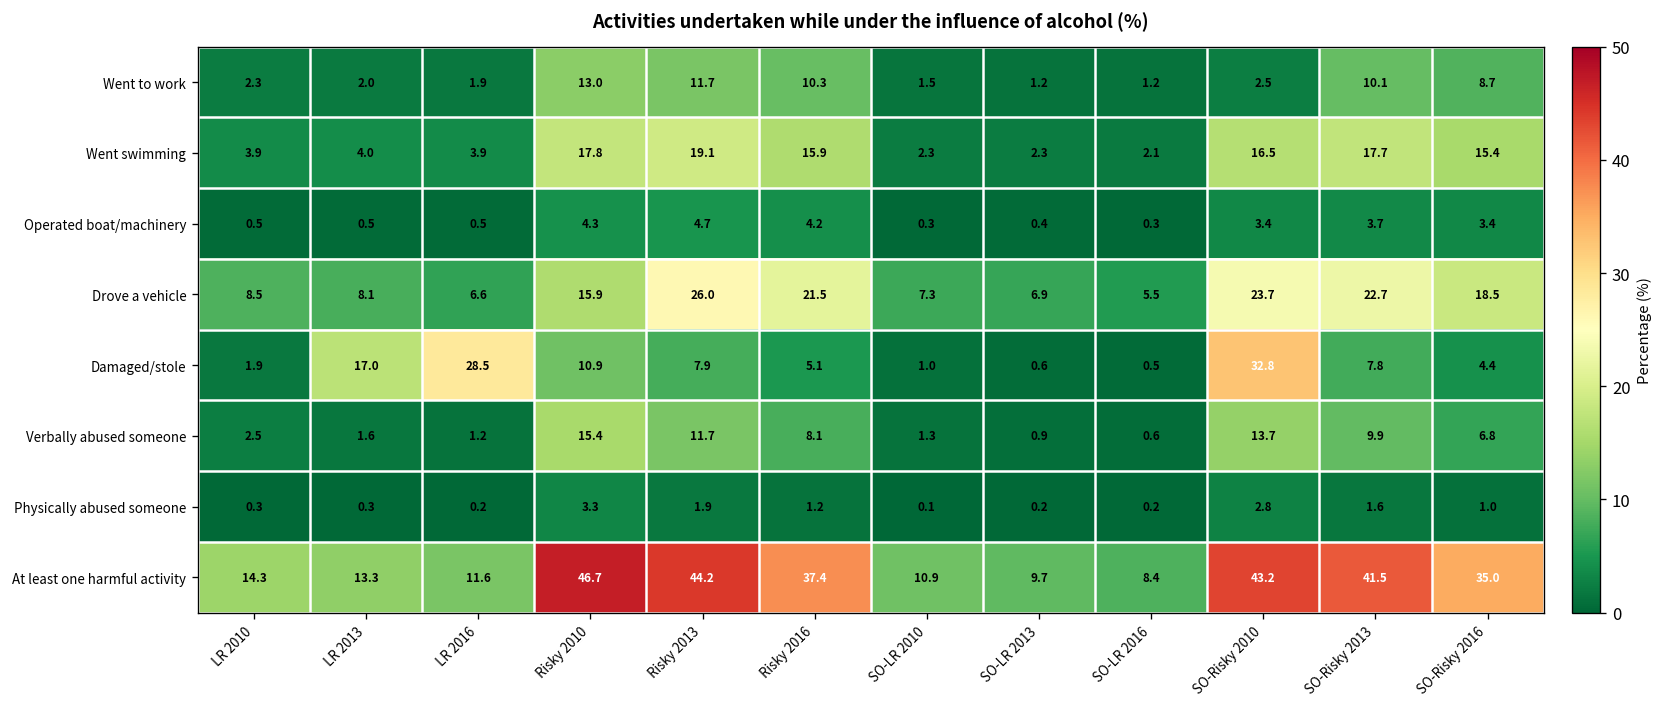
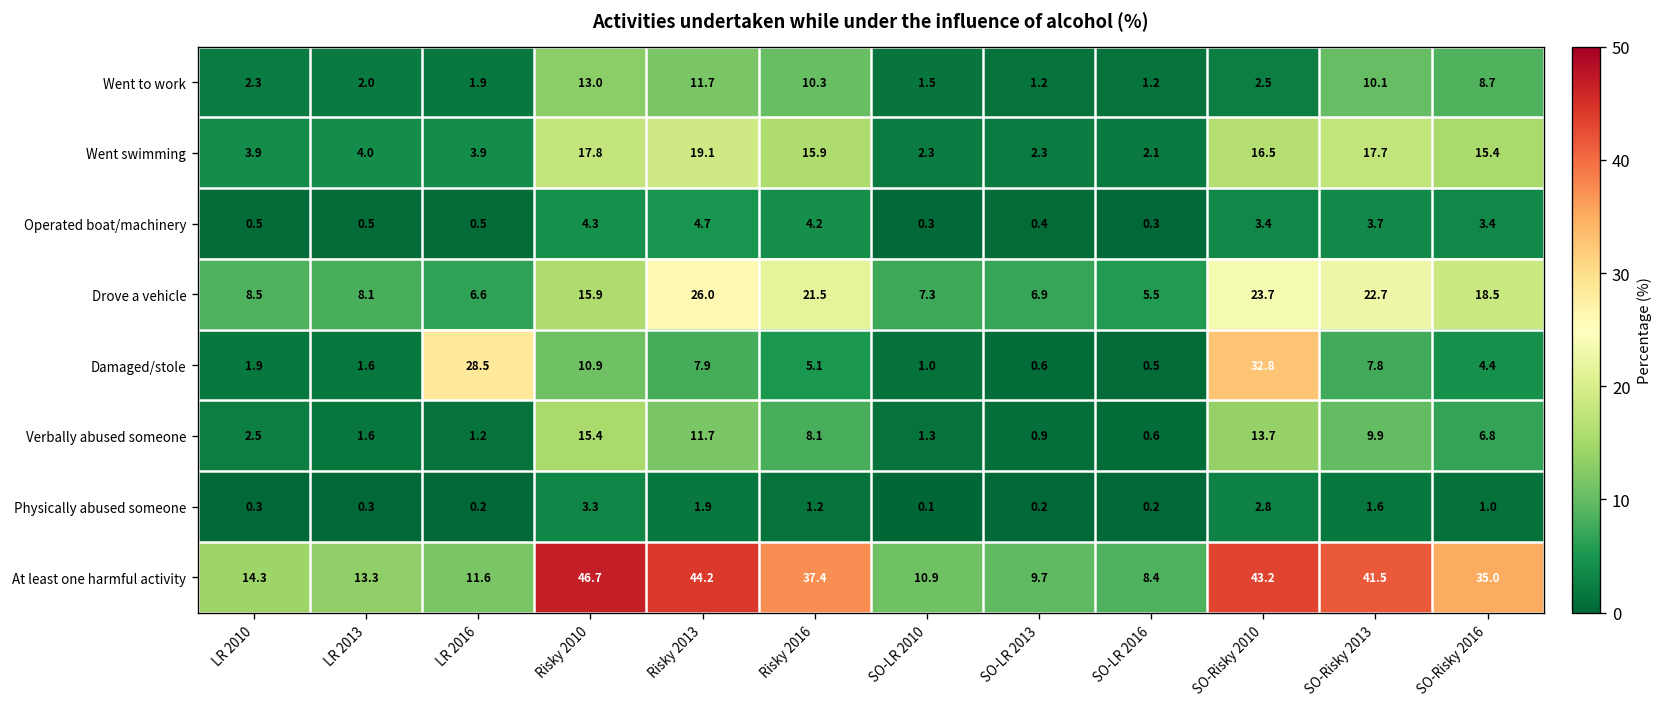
  {
    "Went to work": {
      "LR 2010": 2.3,
      "LR 2013": 2.0,
      "LR 2016": 1.9,
      "Risky 2010": 13.0,
      "Risky 2013": 11.7,
      "Risky 2016": 10.3,
      "SO-LR 2010": 1.5,
      "SO-LR 2013": 1.2,
      "SO-LR 2016": 1.2,
      "SO-Risky 2010": 2.5,
      "SO-Risky 2013": 10.1,
      "SO-Risky 2016": 8.7
    },
    "Went swimming": {
      "LR 2010": 3.9,
      "LR 2013": 4.0,
      "LR 2016": 3.9,
      "Risky 2010": 17.8,
      "Risky 2013": 19.1,
      "Risky 2016": 15.9,
      "SO-LR 2010": 2.3,
      "SO-LR 2013": 2.3,
      "SO-LR 2016": 2.1,
      "SO-Risky 2010": 16.5,
      "SO-Risky 2013": 17.7,
      "SO-Risky 2016": 15.4
    },
    "Operated boat/machinery": {
      "LR 2010": 0.5,
      "LR 2013": 0.5,
      "LR 2016": 0.5,
      "Risky 2010": 4.3,
      "Risky 2013": 4.7,
      "Risky 2016": 4.2,
      "SO-LR 2010": 0.3,
      "SO-LR 2013": 0.4,
      "SO-LR 2016": 0.3,
      "SO-Risky 2010": 3.4,
      "SO-Risky 2013": 3.7,
      "SO-Risky 2016": 3.4
    },
    "Drove a vehicle": {
      "LR 2010": 8.5,
      "LR 2013": 8.1,
      "LR 2016": 6.6,
      "Risky 2010": 15.9,
      "Risky 2013": 26.0,
      "Risky 2016": 21.5,
      "SO-LR 2010": 7.3,
      "SO-LR 2013": 6.9,
      "SO-LR 2016": 5.5,
      "SO-Risky 2010": 23.7,
      "SO-Risky 2013": 22.7,
      "SO-Risky 2016": 18.5
    },
    "Damaged/stole": {
      "LR 2010": 1.9,
-     "LR 2013": 17.0,
+     "LR 2013": 1.6,
      "LR 2016": 28.5,
      "Risky 2010": 10.9,
      "Risky 2013": 7.9,
      "Risky 2016": 5.1,
      "SO-LR 2010": 1.0,
      "SO-LR 2013": 0.6,
      "SO-LR 2016": 0.5,
      "SO-Risky 2010": 32.8,
      "SO-Risky 2013": 7.8,
      "SO-Risky 2016": 4.4
    },
    "Verbally abused someone": {
      "LR 2010": 2.5,
      "LR 2013": 1.6,
      "LR 2016": 1.2,
      "Risky 2010": 15.4,
      "Risky 2013": 11.7,
      "Risky 2016": 8.1,
      "SO-LR 2010": 1.3,
      "SO-LR 2013": 0.9,
      "SO-LR 2016": 0.6,
      "SO-Risky 2010": 13.7,
      "SO-Risky 2013": 9.9,
      "SO-Risky 2016": 6.8
    },
    "Physically abused someone": {
      "LR 2010": 0.3,
      "LR 2013": 0.3,
      "LR 2016": 0.2,
      "Risky 2010": 3.3,
      "Risky 2013": 1.9,
      "Risky 2016": 1.2,
      "SO-LR 2010": 0.1,
      "SO-LR 2013": 0.2,
      "SO-LR 2016": 0.2,
      "SO-Risky 2010": 2.8,
      "SO-Risky 2013": 1.6,
      "SO-Risky 2016": 1.0
    },
    "At least one harmful activity": {
      "LR 2010": 14.3,
      "LR 2013": 13.3,
      "LR 2016": 11.6,
      "Risky 2010": 46.7,
      "Risky 2013": 44.2,
      "Risky 2016": 37.4,
      "SO-LR 2010": 10.9,
      "SO-LR 2013": 9.7,
      "SO-LR 2016": 8.4,
      "SO-Risky 2010": 43.2,
      "SO-Risky 2013": 41.5,
      "SO-Risky 2016": 35.0
    }
  }
